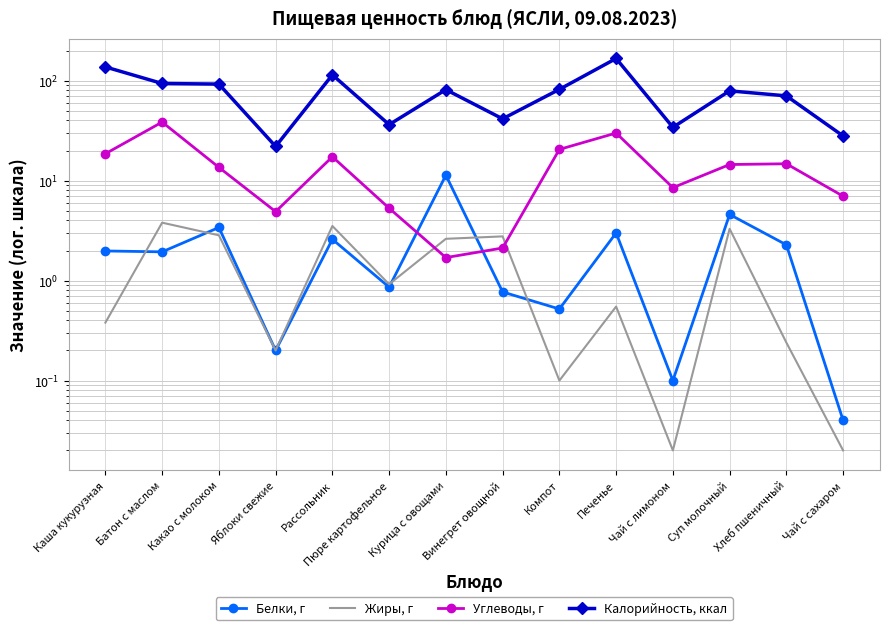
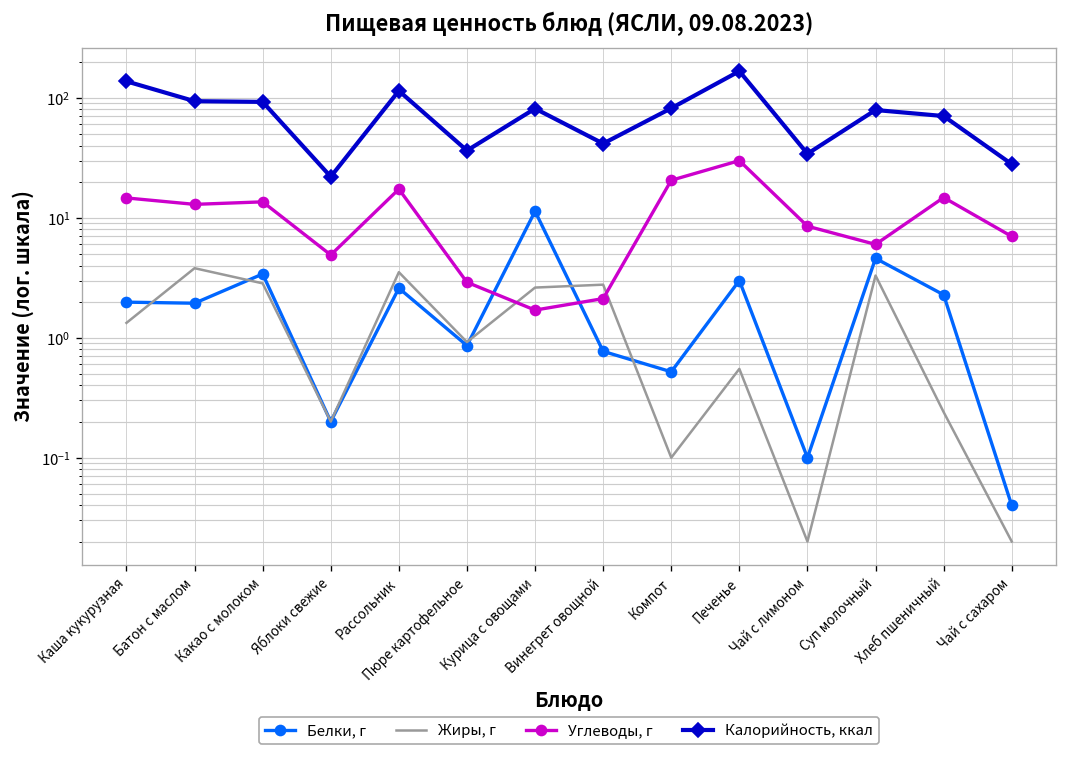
  {
    "Белки, г": {
      "Каша кукурузная": 2.0,
      "Батон с маслом": 1.9,
      "Какао с молоком": 3.4,
      "Рассольник": 2.6,
      "Пюре картофельное": 0.9,
      "Курица с овощами": 11,
      "Винегрет овощной": 0.8,
      "Компот": 0.5,
      "Печенье": 3.0,
      "Чай с лимоном": 0.10,
      "Суп молочный": 5,
      "Хлеб пшеничный": 2.3,
      "Чай с сахаром": 0.04
    },
    "Жиры, г": {
-     "Каша кукурузная": 0.38,
+     "Каша кукурузная": 1.3,
      "Батон с маслом": 3.8,
      "Какао с молоком": 2.8,
      "Рассольник": 3.5,
      "Пюре картофельное": 0.9,
      "Курица с овощами": 2.6,
      "Винегрет овощной": 2.8,
      "Компот": 0.10,
      "Печенье": 0.6,
      "Чай с лимоном": 0.02,
      "Суп молочный": 3.3,
      "Хлеб пшеничный": 0.24,
      "Чай с сахаром": 0.02
    },
    "Углеводы, г": {
-     "Каша кукурузная": 19,
-     "Батон с маслом": 39,
+     "Каша кукурузная": 15,
+     "Батон с маслом": 13,
      "Какао с молоком": 14,
      "Яблоки свежие": 5,
      "Рассольник": 17,
-     "Пюре картофельное": 5,
+     "Пюре картофельное": 2.9,
      "Курица с овощами": 1.7,
      "Винегрет овощной": 2.1,
      "Компот": 21,
      "Печенье": 30,
      "Чай с лимоном": 9,
-     "Суп молочный": 15,
+     "Суп молочный": 6,
      "Хлеб пшеничный": 15,
      "Чай с сахаром": 7
    },
    "Калорийность, ккал": {
      "Каша кукурузная": 140,
      "Батон с маслом": 90,
      "Какао с молоком": 90,
      "Яблоки свежие": 22,
      "Рассольник": 110,
      "Пюре картофельное": 36,
      "Курица с овощами": 80,
      "Винегрет овощной": 42,
      "Компот": 80,
      "Печенье": 170,
      "Чай с лимоном": 34,
      "Суп молочный": 80,
      "Хлеб пшеничный": 70,
      "Чай с сахаром": 28
    }
  }
